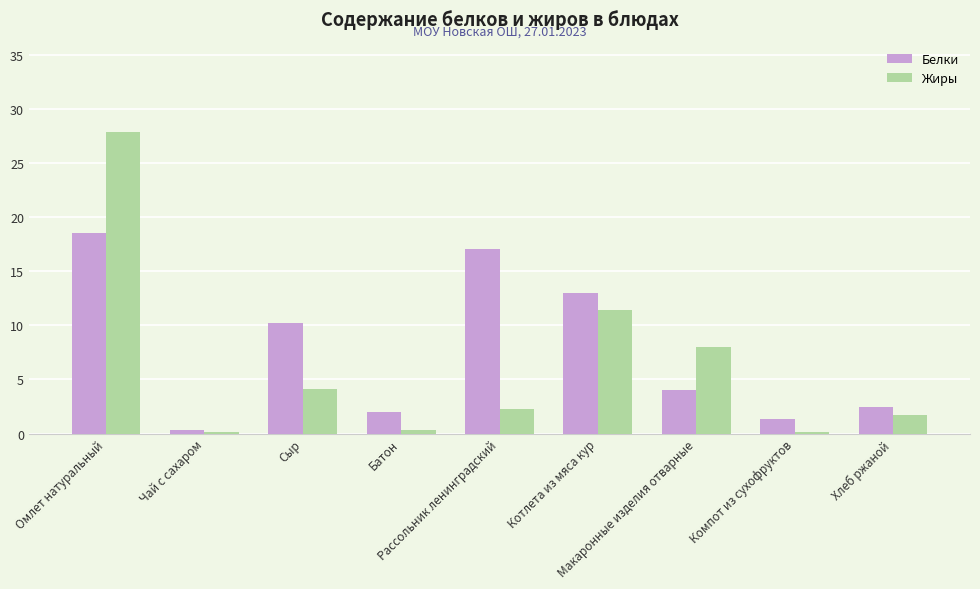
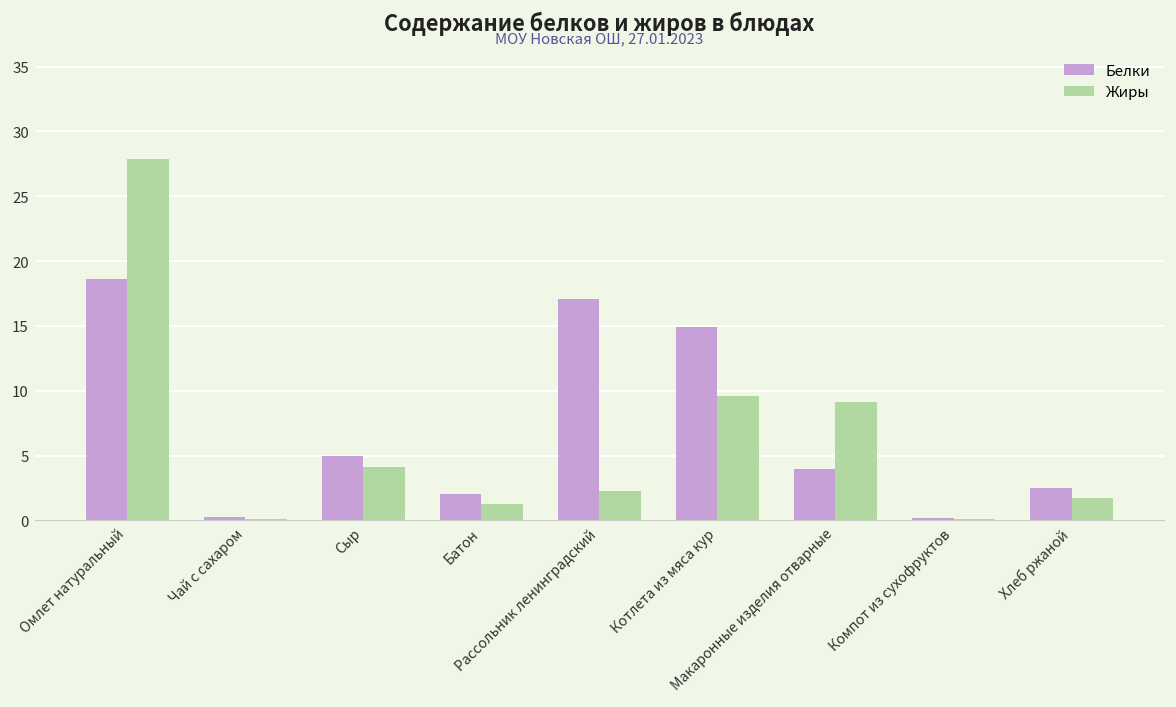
  {
    "Белки": {
      "Омлет натуральный": 18.6,
      "Чай с сахаром": 0.3,
-     "Сыр": 10.2,
+     "Сыр": 5.0,
      "Батон": 2.0,
      "Рассольник ленинградский": 17.1,
-     "Котлета из мяса кур": 13.0,
+     "Котлета из мяса кур": 14.9,
      "Макаронные изделия отварные": 4.0,
-     "Компот из сухофруктов": 1.3,
+     "Компот из сухофруктов": 0.2,
      "Хлеб ржаной": 2.5
    },
    "Жиры": {
      "Омлет натуральный": 27.9,
      "Сыр": 4.1,
-     "Батон": 0.3,
+     "Батон": 1.3,
      "Рассольник ленинградский": 2.3,
-     "Котлета из мяса кур": 11.4,
-     "Макаронные изделия отварные": 8.0,
+     "Котлета из мяса кур": 9.6,
+     "Макаронные изделия отварные": 9.1,
      "Хлеб ржаной": 1.7
    }
  }
